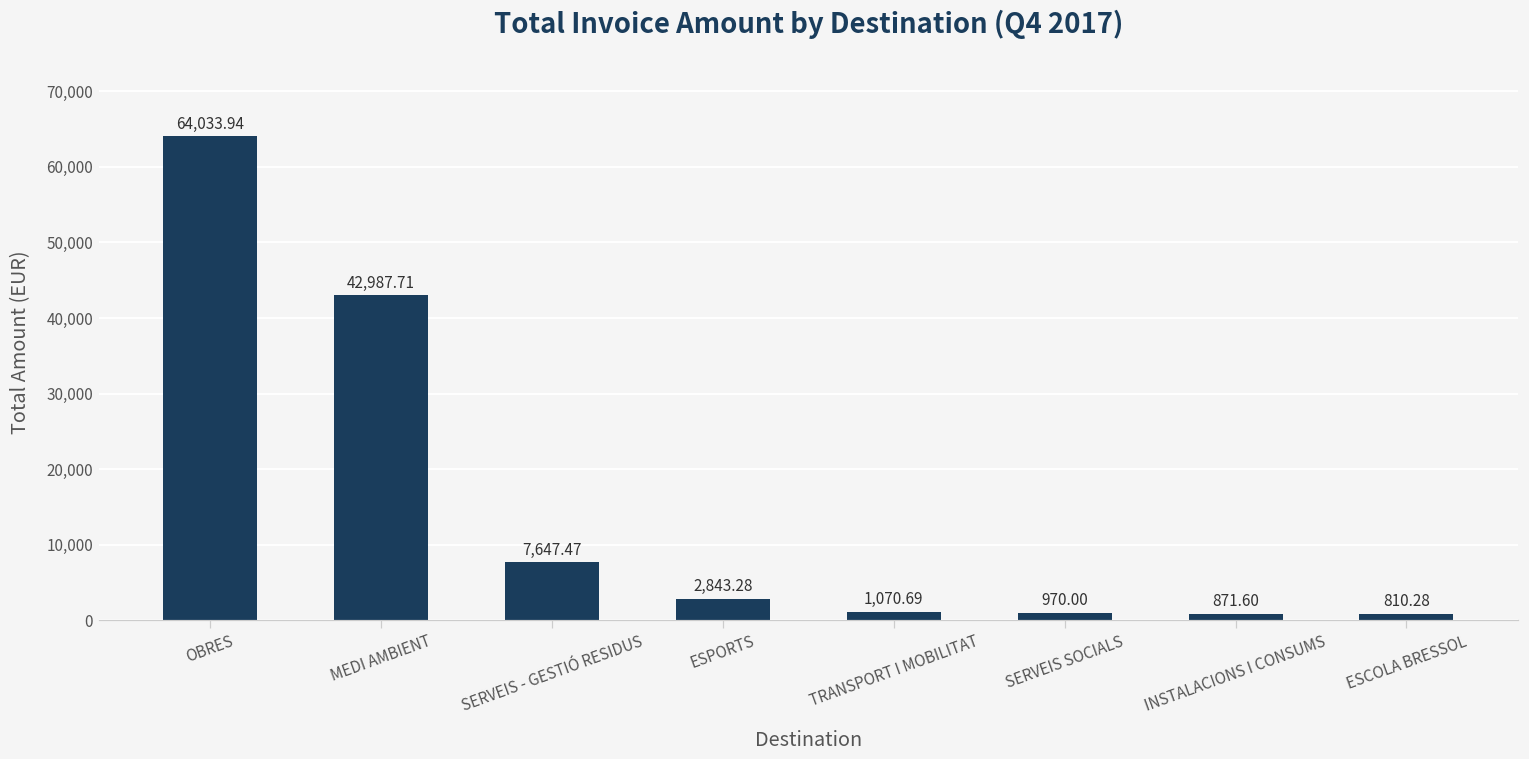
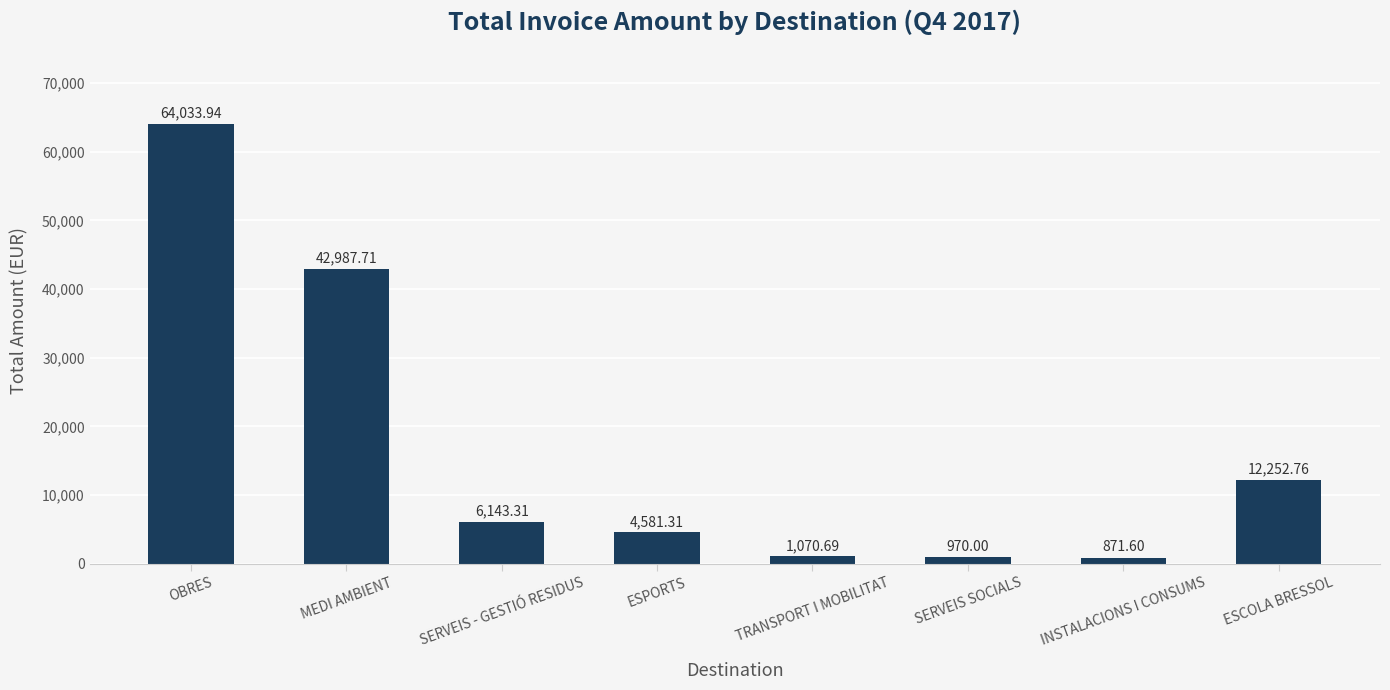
  {
    "OBRES": "64,033.94",
    "MEDI AMBIENT": "42,987.71",
-   "SERVEIS - GESTIÓ RESIDUS": "7,647.47",
-   "ESPORTS": "2,843.28",
+   "SERVEIS - GESTIÓ RESIDUS": "6,143.31",
+   "ESPORTS": "4,581.31",
    "TRANSPORT I MOBILITAT": "1,070.69",
    "SERVEIS SOCIALS": "970.00",
    "INSTALACIONS I CONSUMS": "871.60",
-   "ESCOLA BRESSOL": "810.28"
+   "ESCOLA BRESSOL": "12,252.76"
  }
